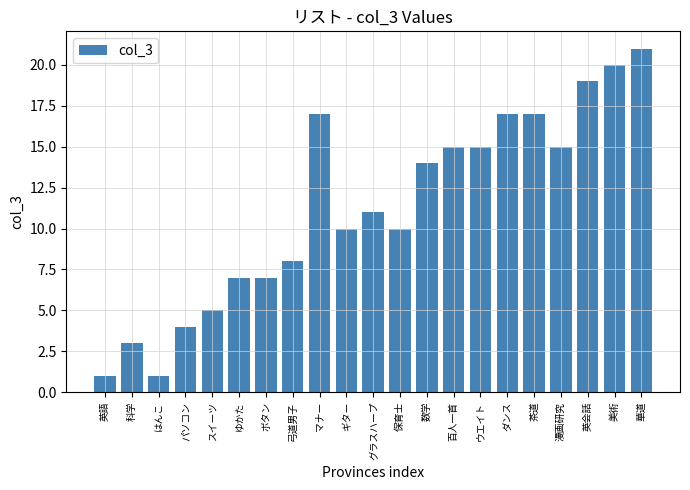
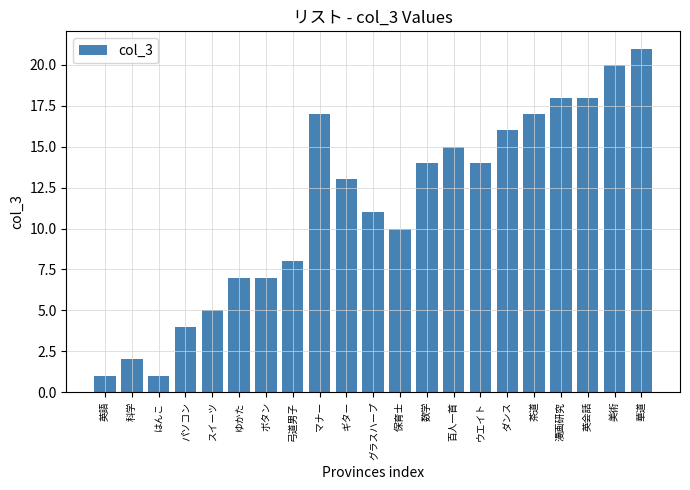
  {
    "英語": 1,
-   "科学": 3,
+   "科学": 2,
    "はんこ": 1,
    "パソコン": 4,
    "スイーツ": 5,
    "ゆかた": 7,
    "ボタン": 7,
    "弓道男子": 8,
    "マナー": 17,
-   "ギター": 10,
+   "ギター": 13,
    "グラスハープ": 11,
    "保育士": 10,
    "数学": 14,
    "百人一首": 15,
-   "ウエイト": 15,
-   "ダンス": 17,
+   "ウエイト": 14,
+   "ダンス": 16,
    "茶道": 17,
-   "漫画研究": 15,
-   "英会話": 19,
+   "漫画研究": 18,
+   "英会話": 18,
    "美術": 20,
    "華道": 21
  }
